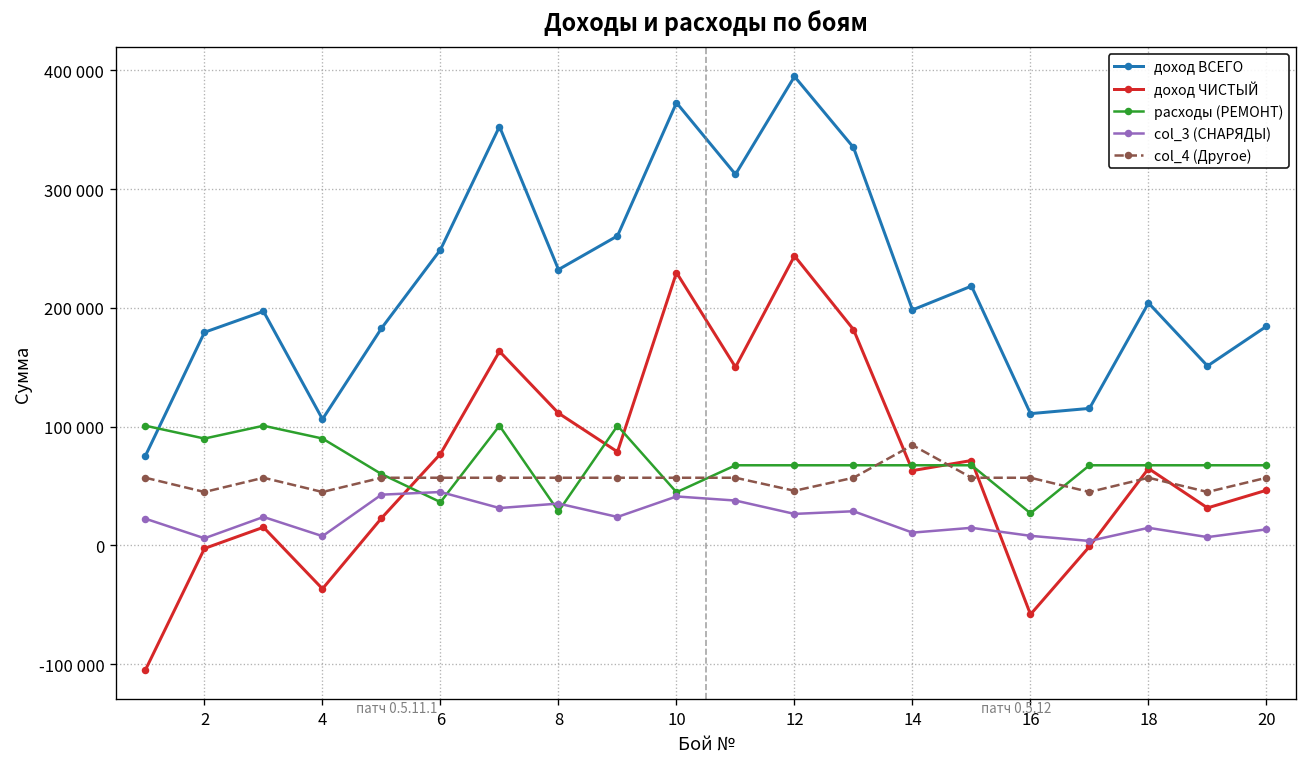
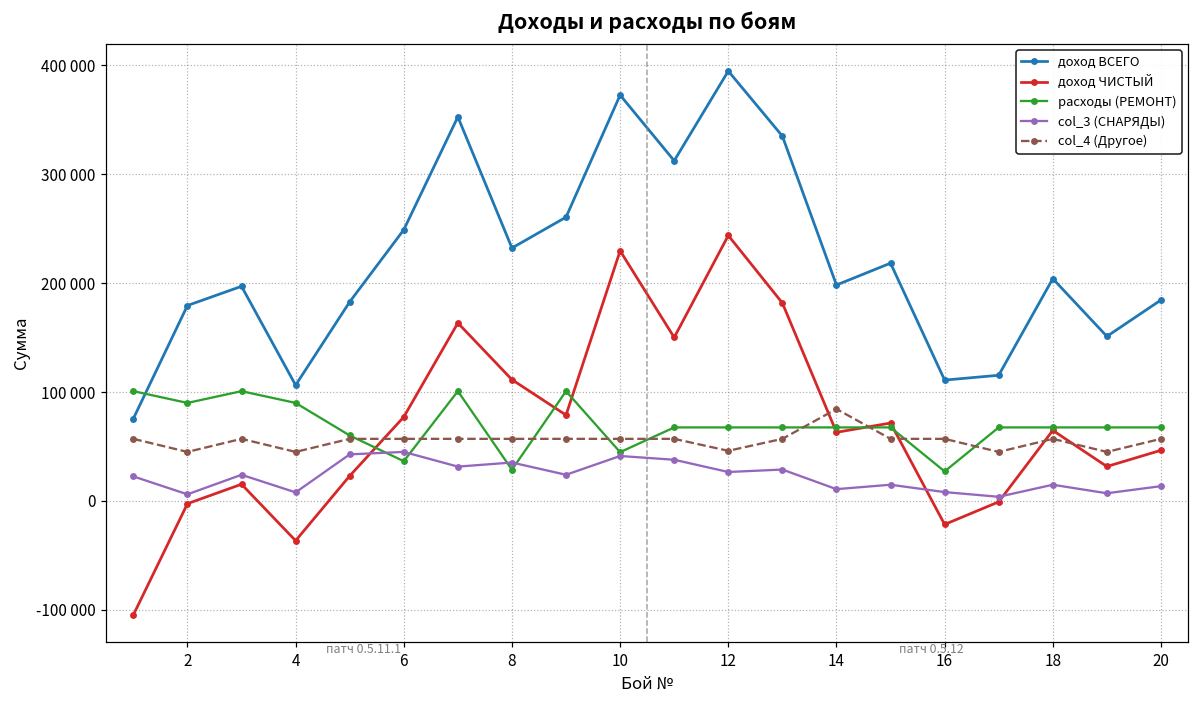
  {
    "доход ВСЕГО": {
      "2": 180000,
      "4": 110000,
      "6": 250000,
      "8": 230000,
      "10": 370000,
      "12": 390000,
      "14": 200000,
      "16": 110000,
      "18": 200000,
      "20": 180000
    },
    "доход ЧИСТЫЙ": {
      "2": 0,
      "4": -40000,
      "6": 80000,
      "8": 110000,
      "10": 230000,
      "12": 240000,
      "14": 60000,
-     "16": -60000,
+     "16": -20000,
      "18": 60000,
      "20": 50000
    },
    "расходы (РЕМОНТ)": {
      "2": 90000,
      "4": 90000,
      "6": 40000,
      "8": 30000,
      "10": 40000,
      "12": 70000,
      "14": 70000,
      "16": 30000,
      "18": 70000,
      "20": 70000
    },
    "col_3 (СНАРЯДЫ)": {
      "2": 10000,
      "4": 10000,
      "6": 50000,
      "8": 40000,
      "10": 40000,
      "12": 30000,
      "14": 10000,
      "16": 10000,
      "18": 10000,
      "20": 10000
    },
    "col_4 (Другое)": {
      "2": 50000,
      "4": 50000,
      "6": 60000,
      "8": 60000,
      "10": 60000,
      "12": 50000,
      "14": 80000,
      "16": 60000,
      "18": 60000,
      "20": 60000
    }
  }
